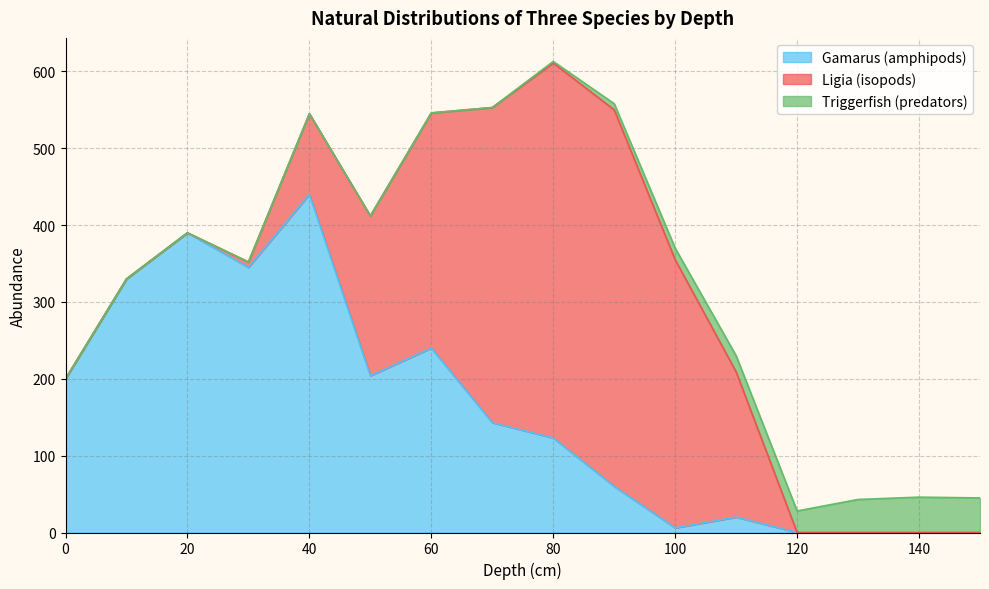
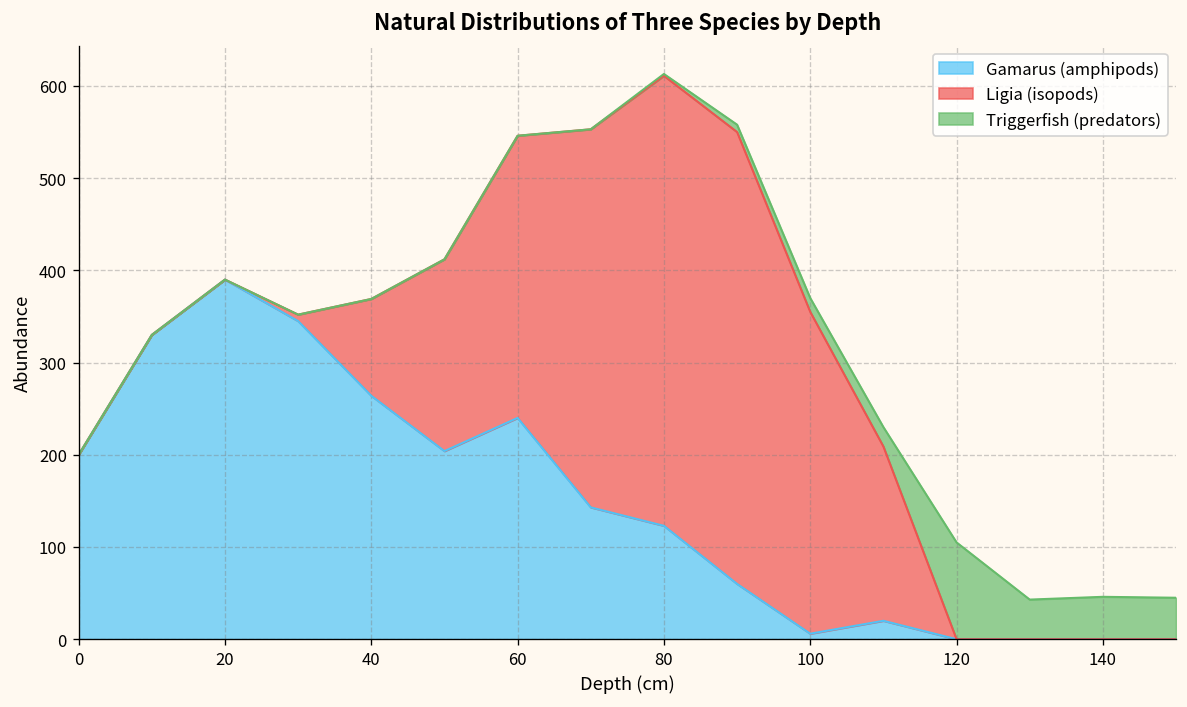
  {
    "Gamarus (amphipods)": {
-     "40": 440,
+     "40": 260,
      "60": 240,
      "80": 120,
      "100": 10
    },
    "Ligia (isopods)": {
      "100": 350
    },
    "Triggerfish (predators)": {
      "100": 20,
-     "120": 30,
+     "120": 110,
      "140": 50
    }
  }
